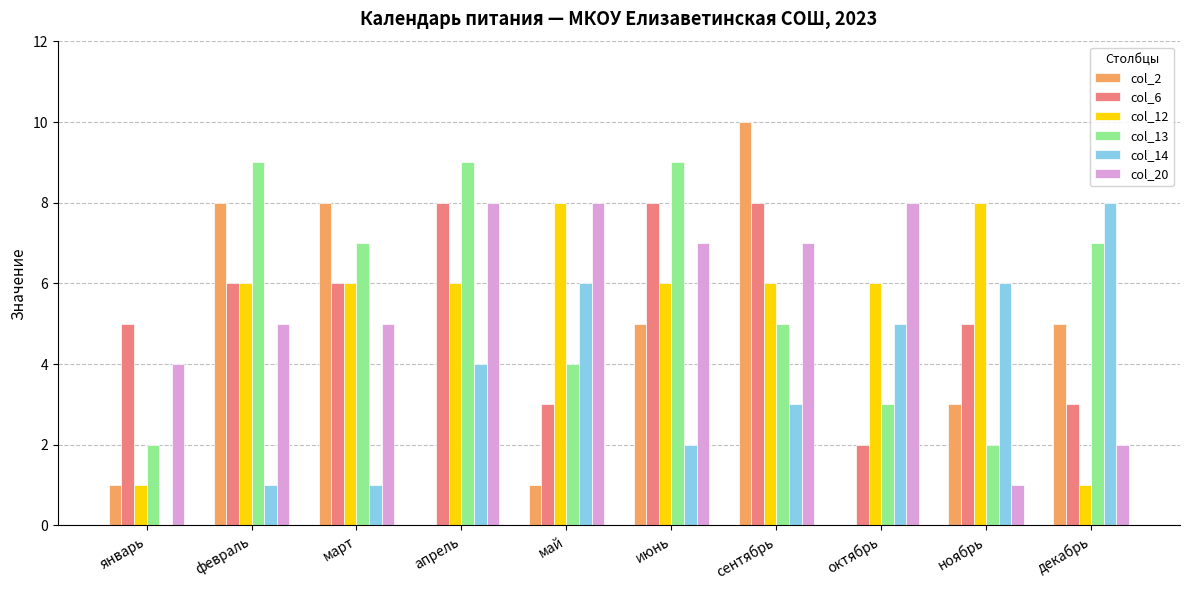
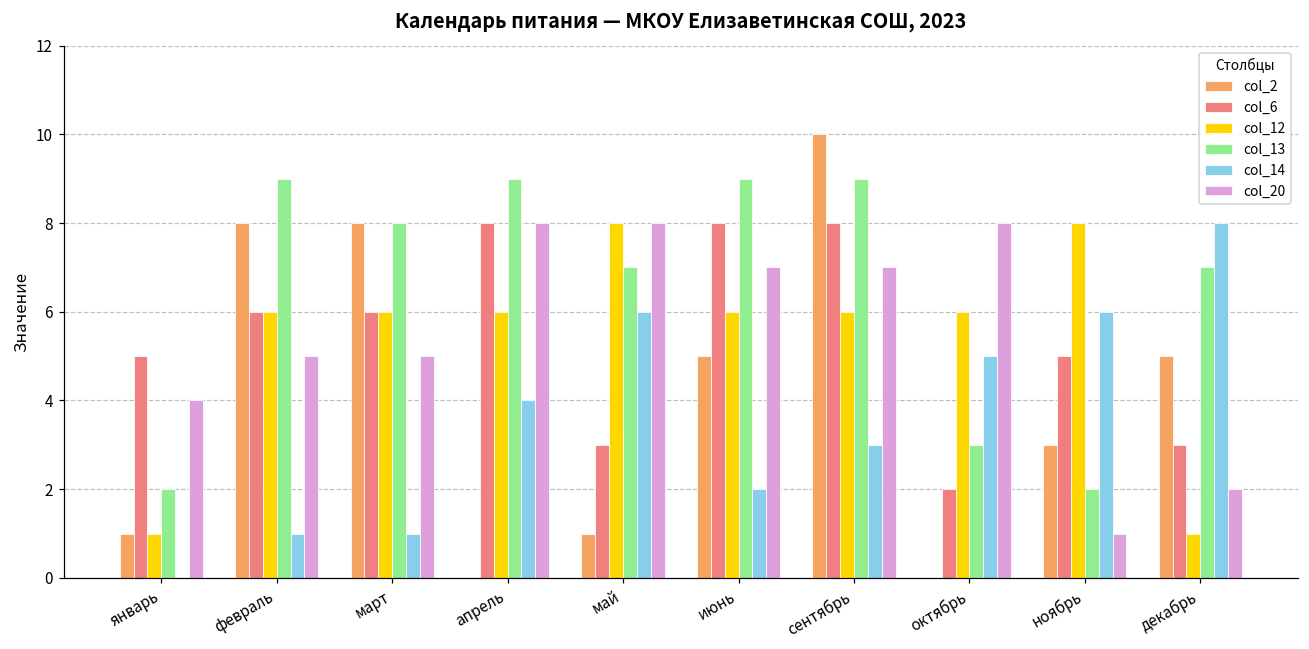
  {
    "col_12": {
      "январь": 1,
      "февраль": 6,
      "март": 6,
      "апрель": 6,
      "май": 8,
      "июнь": 6,
      "сентябрь": 6,
      "октябрь": 6,
      "ноябрь": 8,
      "декабрь": 1
    },
    "col_13": {
      "январь": 2,
      "февраль": 9,
-     "март": 7,
+     "март": 8,
      "апрель": 9,
-     "май": 4,
+     "май": 7,
      "июнь": 9,
-     "сентябрь": 5,
+     "сентябрь": 9,
      "октябрь": 3,
      "ноябрь": 2,
      "декабрь": 7
    },
    "col_14": {
      "январь": 0,
      "февраль": 1,
      "март": 1,
      "апрель": 4,
      "май": 6,
      "июнь": 2,
      "сентябрь": 3,
      "октябрь": 5,
      "ноябрь": 6,
      "декабрь": 8
    },
    "col_20": {
      "январь": 4,
      "февраль": 5,
      "март": 5,
      "апрель": 8,
      "май": 8,
      "июнь": 7,
      "сентябрь": 7,
      "октябрь": 8,
      "ноябрь": 1,
      "декабрь": 2
    }
  }
